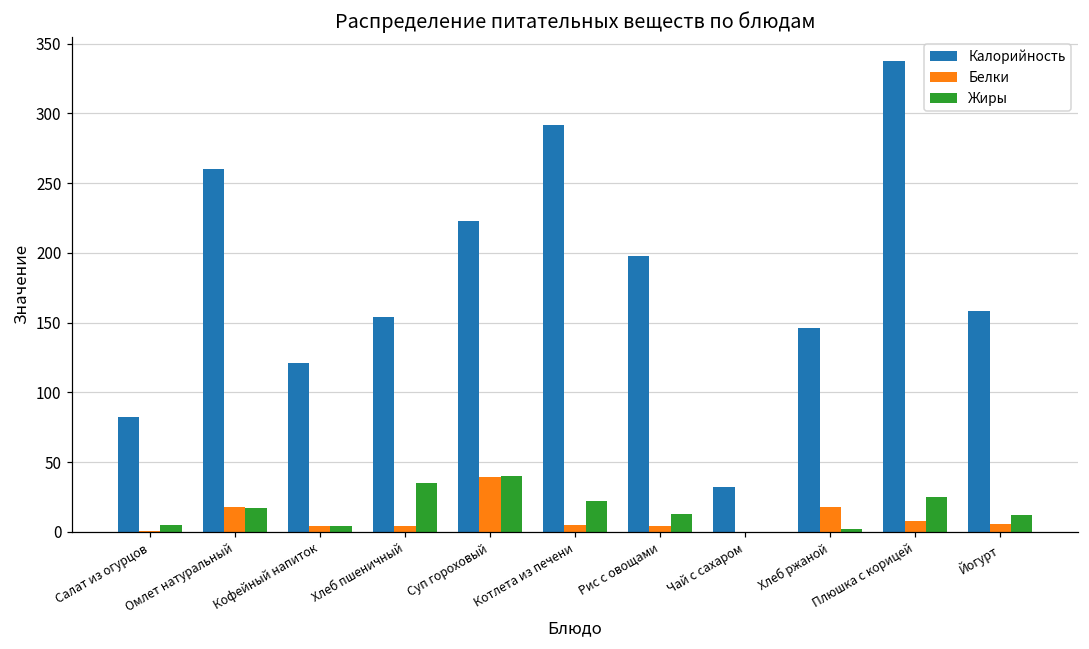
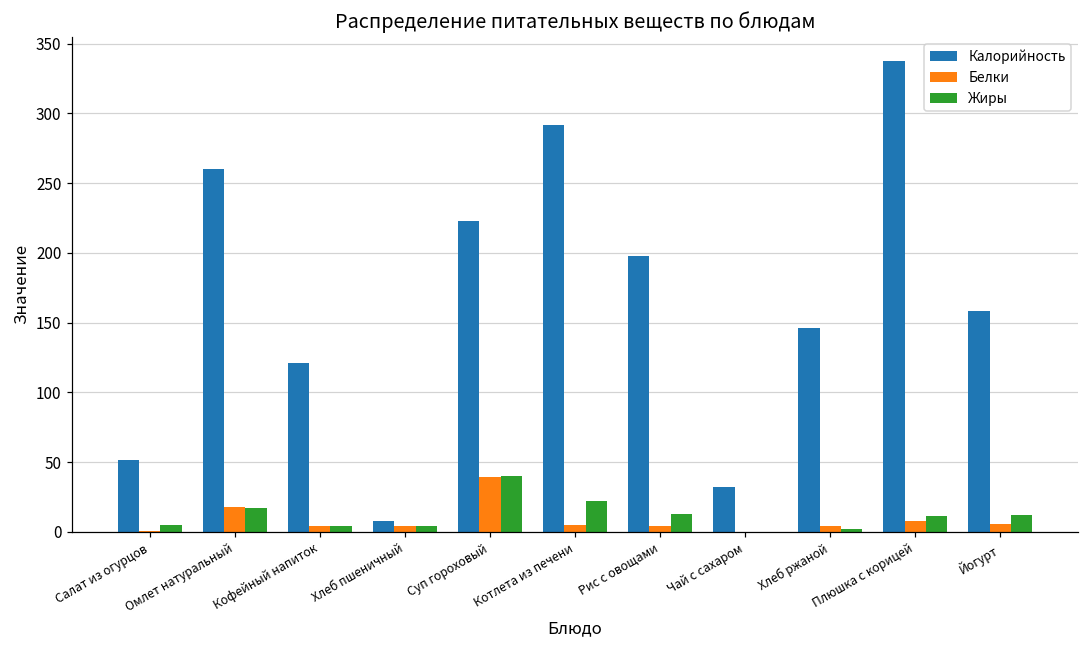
  {
    "Калорийность": {
-     "Салат из огурцов": 82,
+     "Салат из огурцов": 52,
      "Омлет натуральный": 260,
      "Кофейный напиток": 121,
-     "Хлеб пшеничный": 154,
+     "Хлеб пшеничный": 8,
      "Суп гороховый": 223,
      "Котлета из печени": 292,
      "Рис с овощами": 198,
      "Чай с сахаром": 32,
      "Хлеб ржаной": 146,
      "Плюшка с корицей": 338,
      "Йогурт": 159
    },
    "Белки": {
      "Омлет натуральный": 18,
      "Кофейный напиток": 4,
      "Хлеб пшеничный": 4,
      "Суп гороховый": 39,
      "Котлета из печени": 5,
      "Рис с овощами": 4,
      "Чай с сахаром": 0,
-     "Хлеб ржаной": 18,
+     "Хлеб ржаной": 4,
      "Плюшка с корицей": 8,
      "Йогурт": 6
    },
    "Жиры": {
      "Салат из огурцов": 5,
      "Омлет натуральный": 17,
      "Кофейный напиток": 4,
-     "Хлеб пшеничный": 35,
+     "Хлеб пшеничный": 4,
      "Суп гороховый": 40,
      "Котлета из печени": 22,
      "Рис с овощами": 13,
      "Чай с сахаром": 0,
      "Хлеб ржаной": 2,
-     "Плюшка с корицей": 25,
+     "Плюшка с корицей": 11,
      "Йогурт": 12
    }
  }
